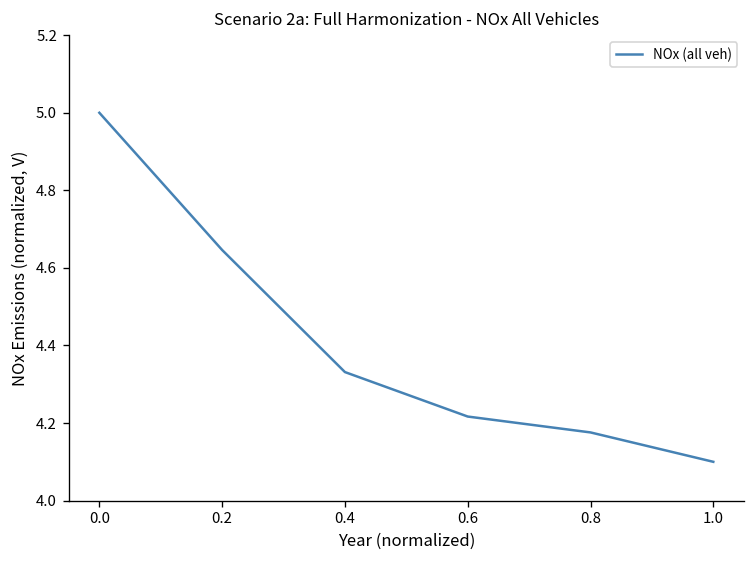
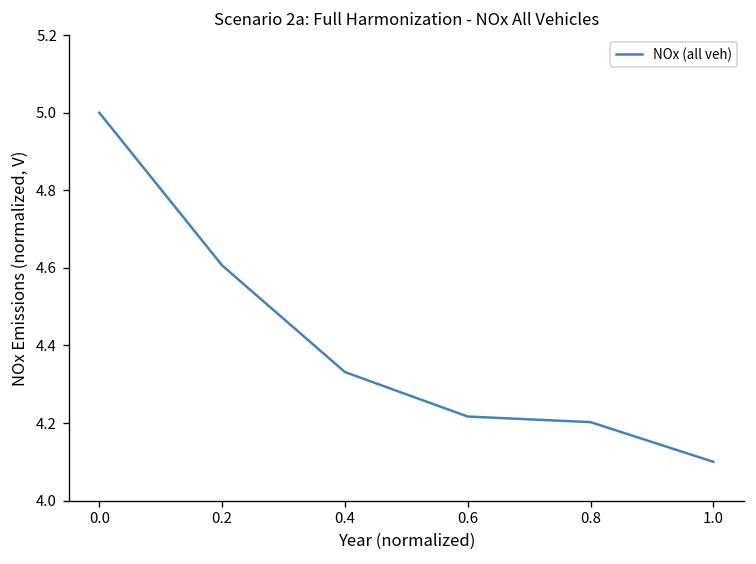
  {
    "0.0": 5.00,
-   "0.2": 4.65,
+   "0.2": 4.61,
    "0.4": 4.33,
    "0.6": 4.22,
-   "0.8": 4.18,
+   "0.8": 4.20,
    "1.0": 4.10
  }
